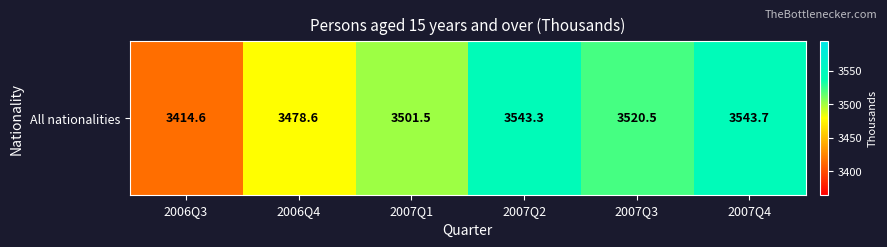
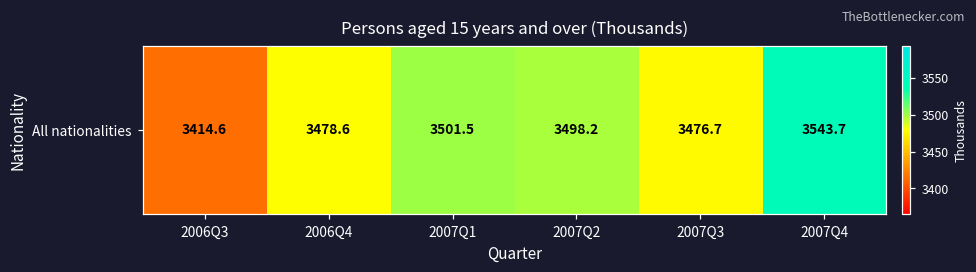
  {
    "All nationalities": {
      "2006Q3": 3414.6,
      "2006Q4": 3478.6,
      "2007Q1": 3501.5,
-     "2007Q2": 3543.3,
-     "2007Q3": 3520.5,
+     "2007Q2": 3498.2,
+     "2007Q3": 3476.7,
      "2007Q4": 3543.7
    }
  }
